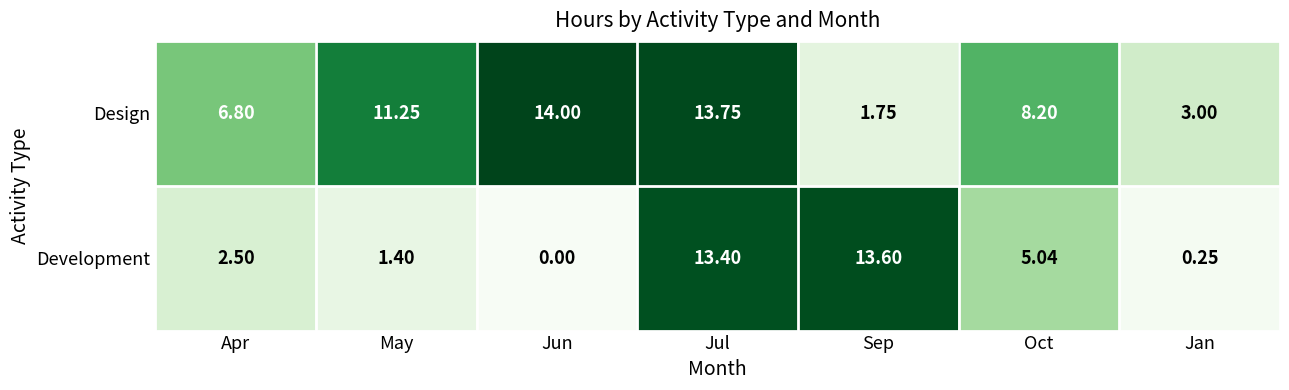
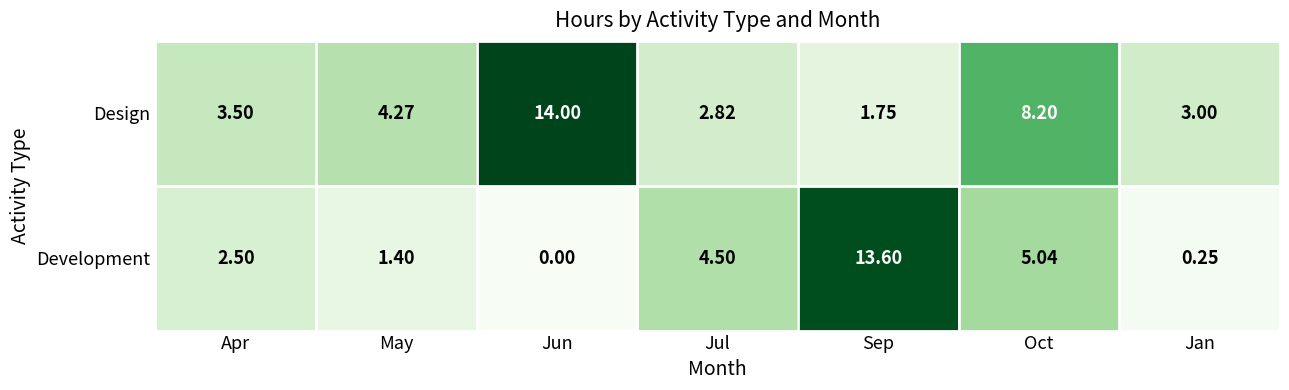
  {
    "Design": {
-     "Apr": 6.80,
-     "May": 11.25,
+     "Apr": 3.50,
+     "May": 4.27,
      "Jun": 14.00,
-     "Jul": 13.75,
+     "Jul": 2.82,
      "Sep": 1.75,
      "Oct": 8.20,
      "Jan": 3.00
    },
    "Development": {
      "Apr": 2.50,
      "May": 1.40,
      "Jun": 0.00,
-     "Jul": 13.40,
+     "Jul": 4.50,
      "Sep": 13.60,
      "Oct": 5.04,
      "Jan": 0.25
    }
  }
